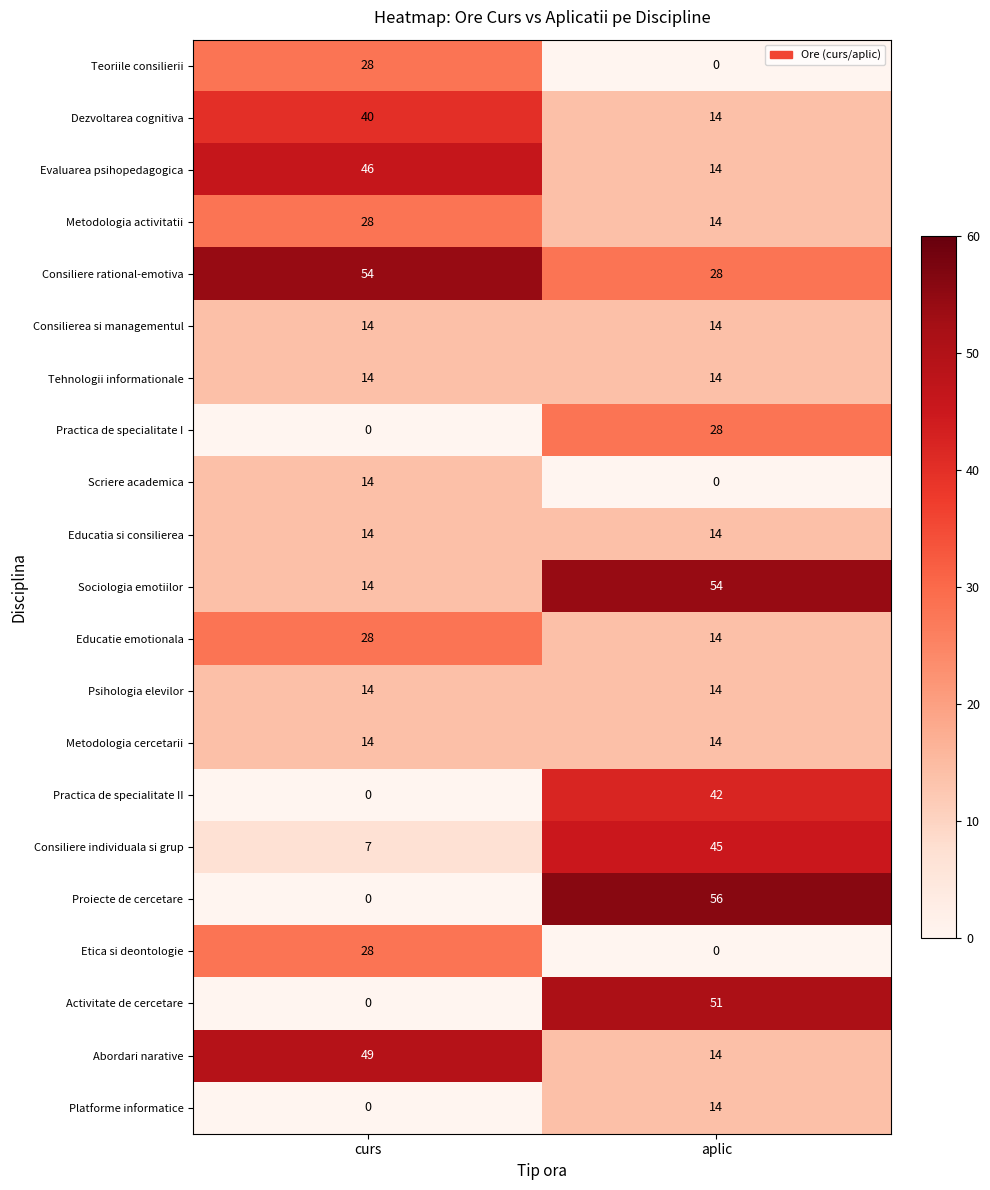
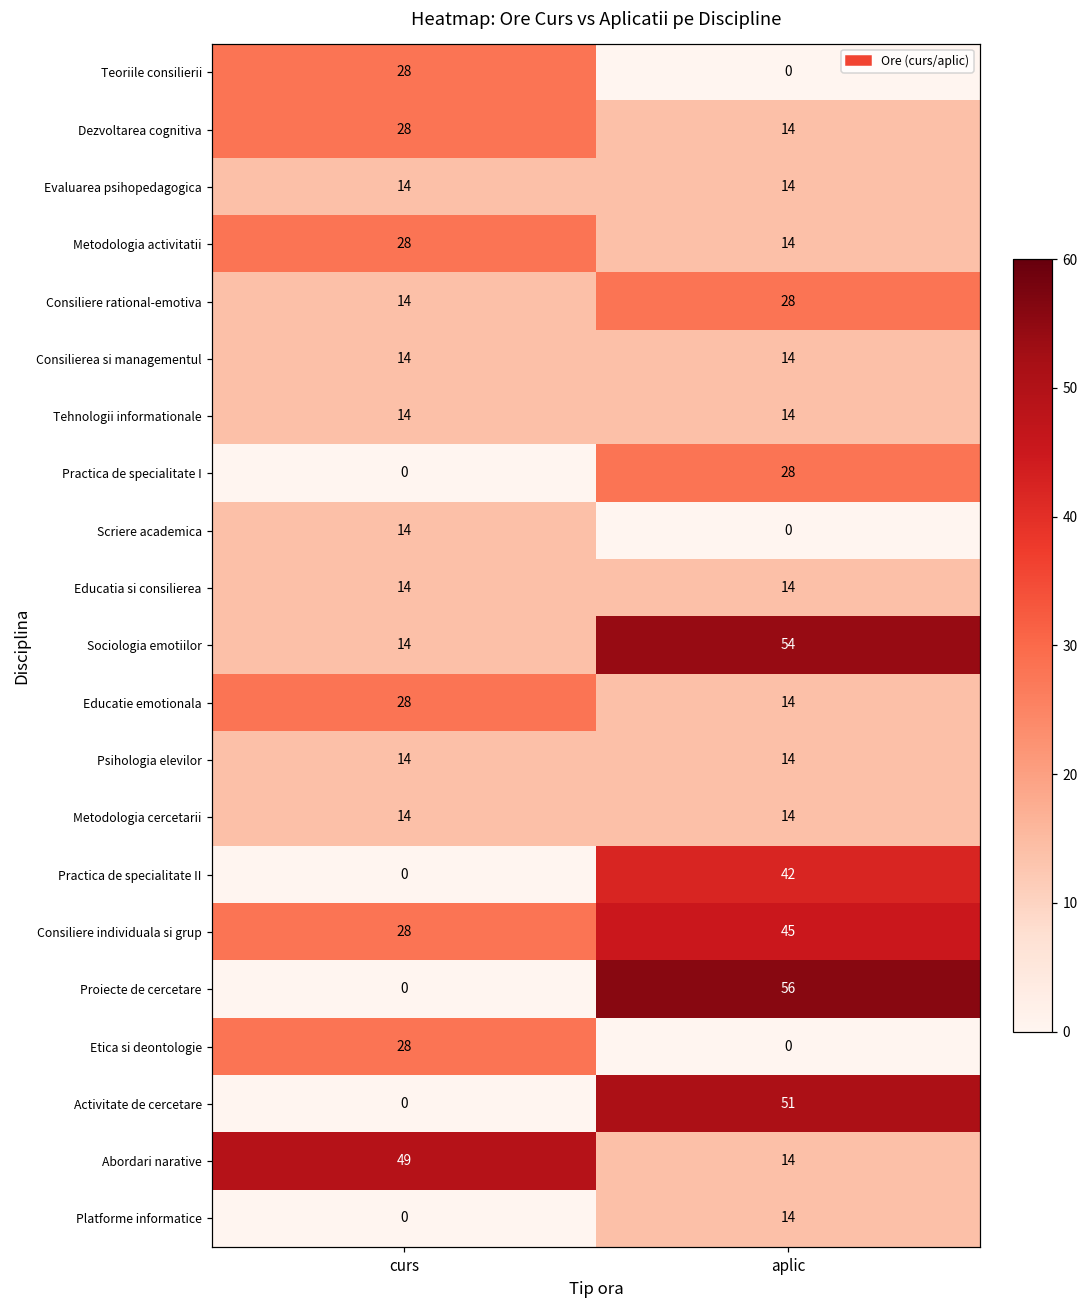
  {
    "Teoriile consilierii": {
      "curs": 28,
      "aplic": 0
    },
    "Dezvoltarea cognitiva": {
-     "curs": 40,
+     "curs": 28,
      "aplic": 14
    },
    "Evaluarea psihopedagogica": {
-     "curs": 46,
+     "curs": 14,
      "aplic": 14
    },
    "Metodologia activitatii": {
      "curs": 28,
      "aplic": 14
    },
    "Consiliere rational-emotiva": {
-     "curs": 54,
+     "curs": 14,
      "aplic": 28
    },
    "Consilierea si managementul": {
      "curs": 14,
      "aplic": 14
    },
    "Tehnologii informationale": {
      "curs": 14,
      "aplic": 14
    },
    "Practica de specialitate I": {
      "curs": 0,
      "aplic": 28
    },
    "Scriere academica": {
      "curs": 14,
      "aplic": 0
    },
    "Educatia si consilierea": {
      "curs": 14,
      "aplic": 14
    },
    "Sociologia emotiilor": {
      "curs": 14,
      "aplic": 54
    },
    "Educatie emotionala": {
      "curs": 28,
      "aplic": 14
    },
    "Psihologia elevilor": {
      "curs": 14,
      "aplic": 14
    },
    "Metodologia cercetarii": {
      "curs": 14,
      "aplic": 14
    },
    "Practica de specialitate II": {
      "curs": 0,
      "aplic": 42
    },
    "Consiliere individuala si grup": {
-     "curs": 7,
+     "curs": 28,
      "aplic": 45
    },
    "Proiecte de cercetare": {
      "curs": 0,
      "aplic": 56
    },
    "Etica si deontologie": {
      "curs": 28,
      "aplic": 0
    },
    "Activitate de cercetare": {
      "curs": 0,
      "aplic": 51
    },
    "Abordari narative": {
      "curs": 49,
      "aplic": 14
    },
    "Platforme informatice": {
      "curs": 0,
      "aplic": 14
    }
  }
